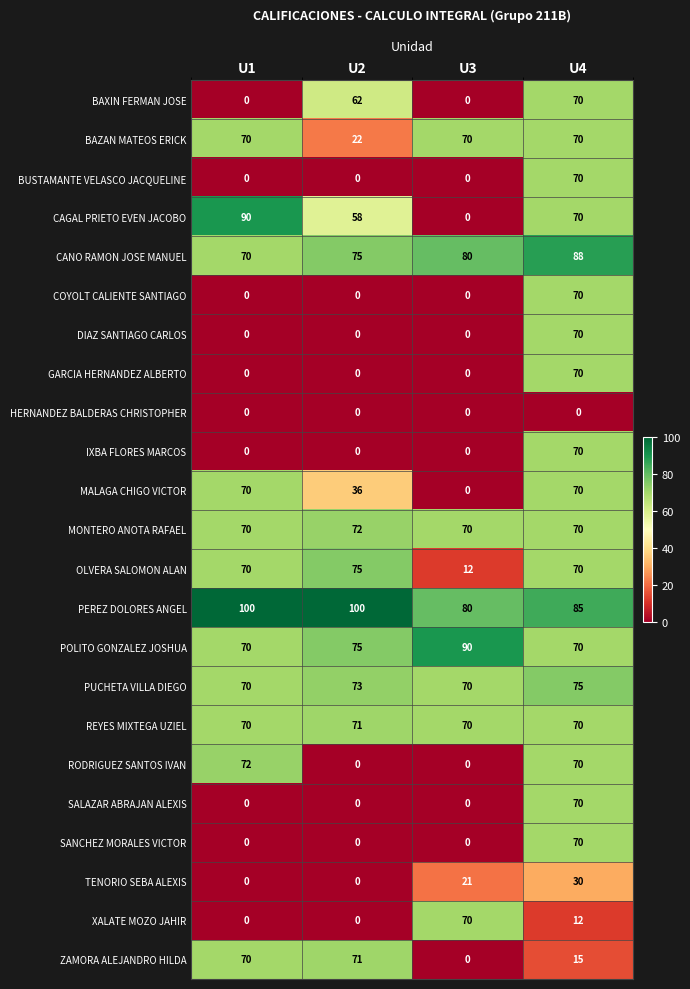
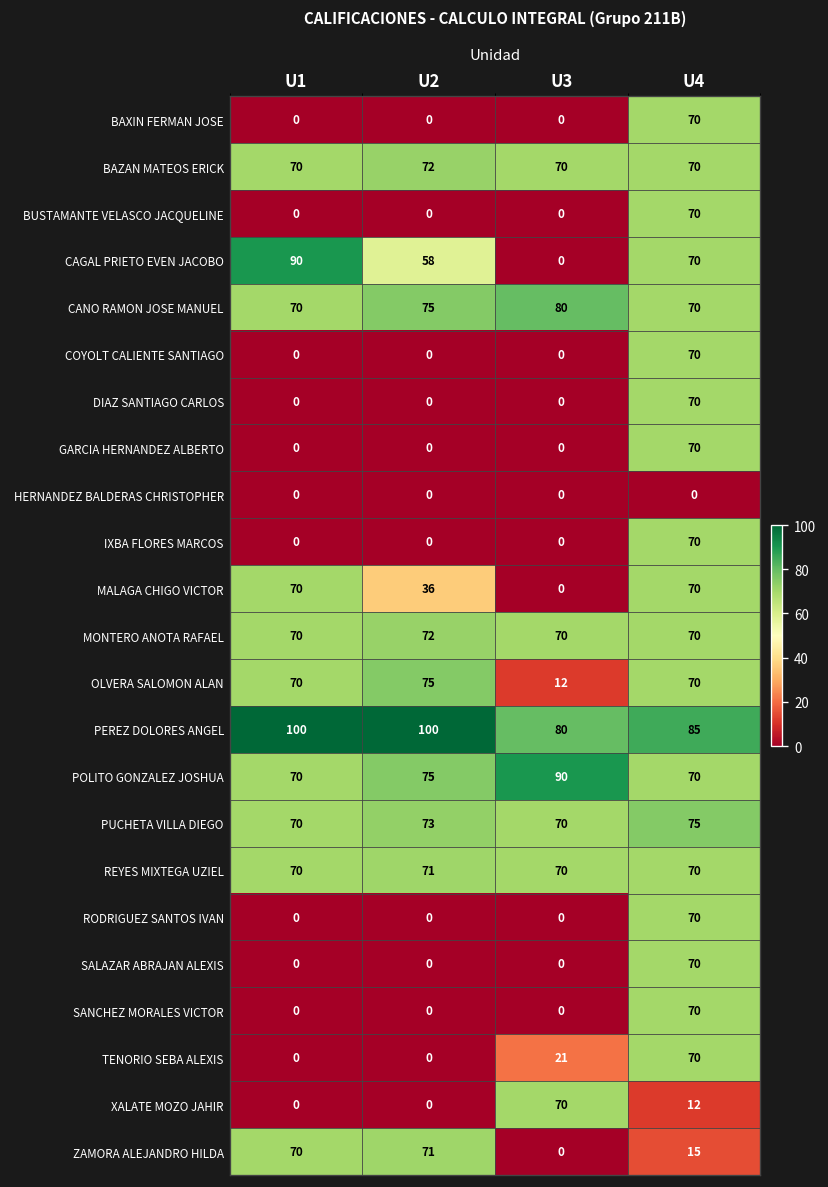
  {
    "BAXIN FERMAN JOSE": {
      "U1": 0,
-     "U2": 62,
+     "U2": 0,
      "U3": 0,
      "U4": 70
    },
    "BAZAN MATEOS ERICK": {
      "U1": 70,
-     "U2": 22,
+     "U2": 72,
      "U3": 70,
      "U4": 70
    },
    "BUSTAMANTE VELASCO JACQUELINE": {
      "U1": 0,
      "U2": 0,
      "U3": 0,
      "U4": 70
    },
    "CAGAL PRIETO EVEN JACOBO": {
      "U1": 90,
      "U2": 58,
      "U3": 0,
      "U4": 70
    },
    "CANO RAMON JOSE MANUEL": {
      "U1": 70,
      "U2": 75,
      "U3": 80,
-     "U4": 88
+     "U4": 70
    },
    "COYOLT CALIENTE SANTIAGO": {
      "U1": 0,
      "U2": 0,
      "U3": 0,
      "U4": 70
    },
    "DIAZ SANTIAGO CARLOS": {
      "U1": 0,
      "U2": 0,
      "U3": 0,
      "U4": 70
    },
    "GARCIA HERNANDEZ ALBERTO": {
      "U1": 0,
      "U2": 0,
      "U3": 0,
      "U4": 70
    },
    "HERNANDEZ BALDERAS CHRISTOPHER": {
      "U1": 0,
      "U2": 0,
      "U3": 0,
      "U4": 0
    },
    "IXBA FLORES MARCOS": {
      "U1": 0,
      "U2": 0,
      "U3": 0,
      "U4": 70
    },
    "MALAGA CHIGO VICTOR": {
      "U1": 70,
      "U2": 36,
      "U3": 0,
      "U4": 70
    },
    "MONTERO ANOTA RAFAEL": {
      "U1": 70,
      "U2": 72,
      "U3": 70,
      "U4": 70
    },
    "OLVERA SALOMON ALAN": {
      "U1": 70,
      "U2": 75,
      "U3": 12,
      "U4": 70
    },
    "PEREZ DOLORES ANGEL": {
      "U1": 100,
      "U2": 100,
      "U3": 80,
      "U4": 85
    },
    "POLITO GONZALEZ JOSHUA": {
      "U1": 70,
      "U2": 75,
      "U3": 90,
      "U4": 70
    },
    "PUCHETA VILLA DIEGO": {
      "U1": 70,
      "U2": 73,
      "U3": 70,
      "U4": 75
    },
    "REYES MIXTEGA UZIEL": {
      "U1": 70,
      "U2": 71,
      "U3": 70,
      "U4": 70
    },
    "RODRIGUEZ SANTOS IVAN": {
-     "U1": 72,
+     "U1": 0,
      "U2": 0,
      "U3": 0,
      "U4": 70
    },
    "SALAZAR ABRAJAN ALEXIS": {
      "U1": 0,
      "U2": 0,
      "U3": 0,
      "U4": 70
    },
    "SANCHEZ MORALES VICTOR": {
      "U1": 0,
      "U2": 0,
      "U3": 0,
      "U4": 70
    },
    "TENORIO SEBA ALEXIS": {
      "U1": 0,
      "U2": 0,
      "U3": 21,
-     "U4": 30
+     "U4": 70
    },
    "XALATE MOZO JAHIR": {
      "U1": 0,
      "U2": 0,
      "U3": 70,
      "U4": 12
    },
    "ZAMORA ALEJANDRO HILDA": {
      "U1": 70,
      "U2": 71,
      "U3": 0,
      "U4": 15
    }
  }
